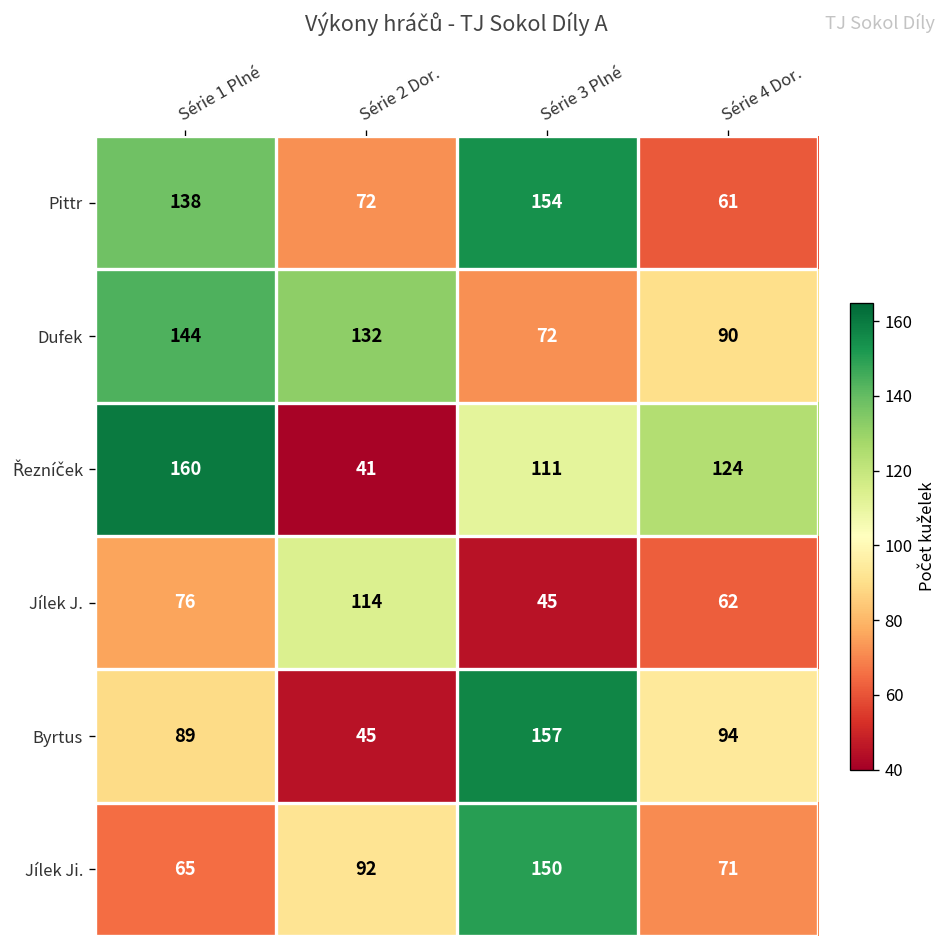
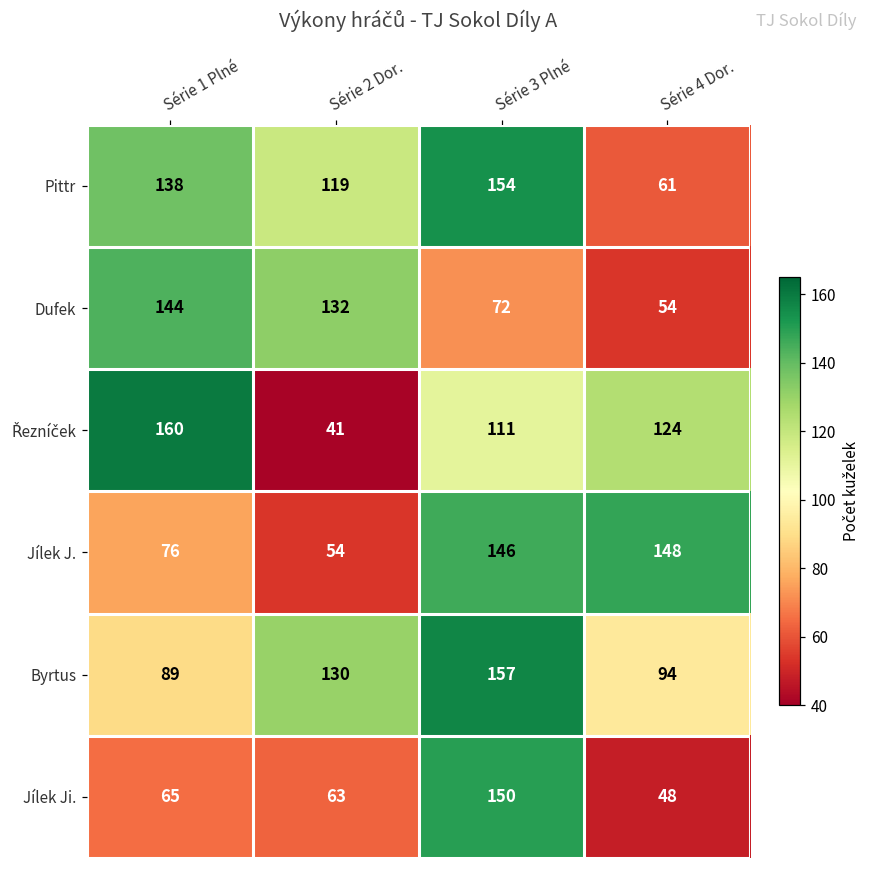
  {
    "Pittr": {
      "Série 1 Plné": 138,
-     "Série 2 Dor.": 72,
+     "Série 2 Dor.": 119,
      "Série 3 Plné": 154,
      "Série 4 Dor.": 61
    },
    "Dufek": {
      "Série 1 Plné": 144,
      "Série 2 Dor.": 132,
      "Série 3 Plné": 72,
-     "Série 4 Dor.": 90
+     "Série 4 Dor.": 54
    },
    "Řezníček": {
      "Série 1 Plné": 160,
      "Série 2 Dor.": 41,
      "Série 3 Plné": 111,
      "Série 4 Dor.": 124
    },
    "Jílek J.": {
      "Série 1 Plné": 76,
-     "Série 2 Dor.": 114,
-     "Série 3 Plné": 45,
-     "Série 4 Dor.": 62
+     "Série 2 Dor.": 54,
+     "Série 3 Plné": 146,
+     "Série 4 Dor.": 148
    },
    "Byrtus": {
      "Série 1 Plné": 89,
-     "Série 2 Dor.": 45,
+     "Série 2 Dor.": 130,
      "Série 3 Plné": 157,
      "Série 4 Dor.": 94
    },
    "Jílek Ji.": {
      "Série 1 Plné": 65,
-     "Série 2 Dor.": 92,
+     "Série 2 Dor.": 63,
      "Série 3 Plné": 150,
-     "Série 4 Dor.": 71
+     "Série 4 Dor.": 48
    }
  }
